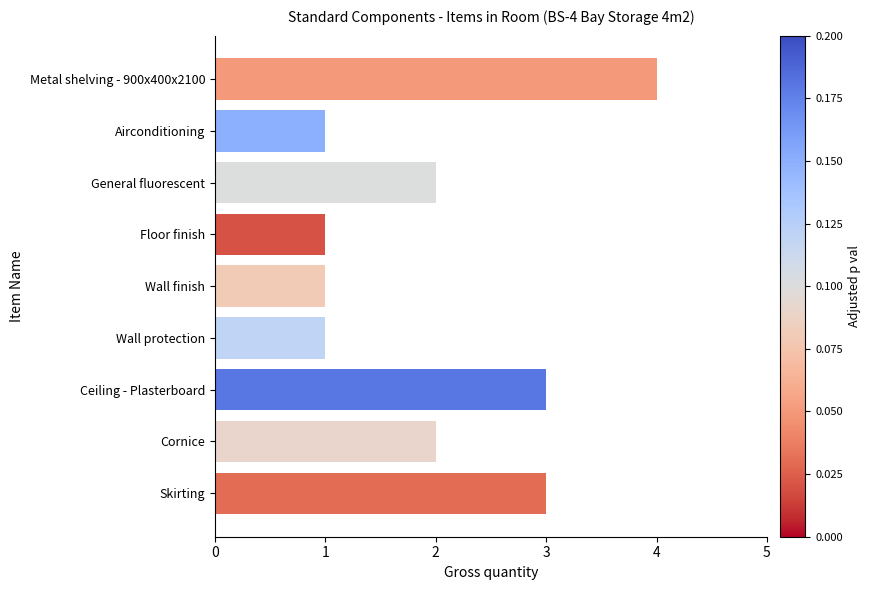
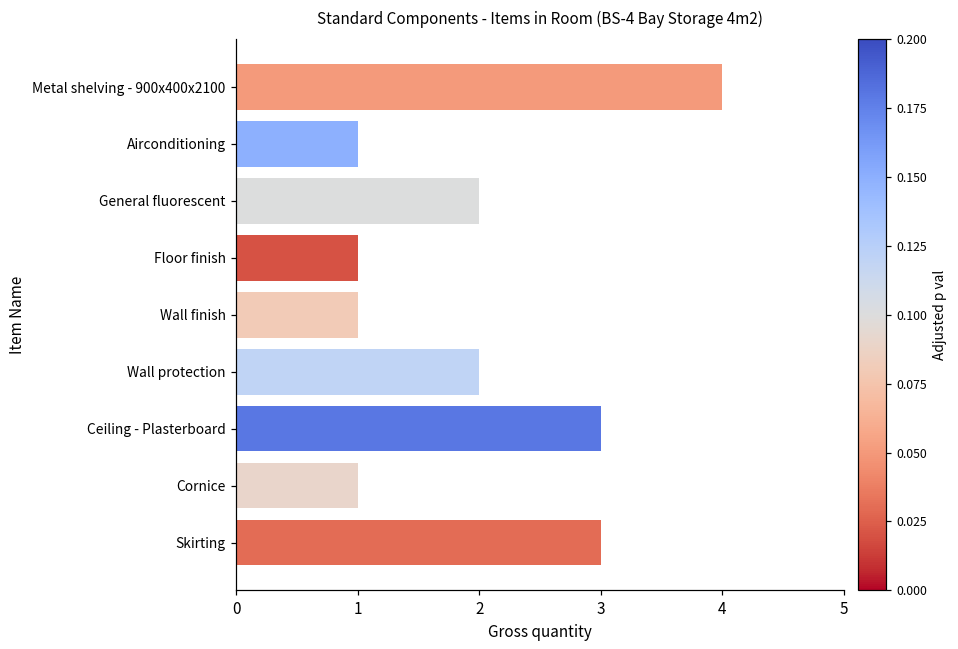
  {
    "Metal shelving - 900x400x2100": 4,
    "Airconditioning": 1,
    "General fluorescent": 2,
    "Floor finish": 1,
    "Wall finish": 1,
-   "Wall protection": 1,
+   "Wall protection": 2,
    "Ceiling - Plasterboard": 3,
-   "Cornice": 2,
+   "Cornice": 1,
    "Skirting": 3
  }
